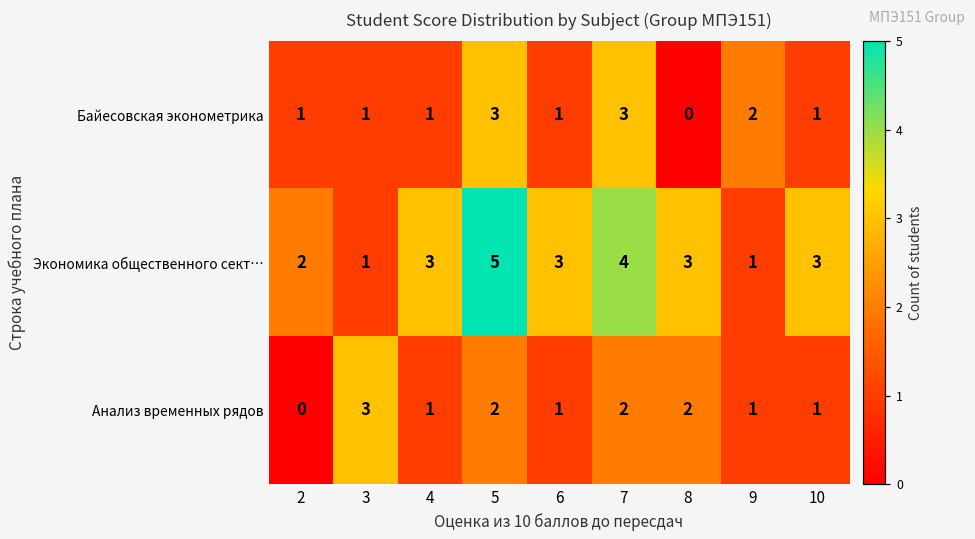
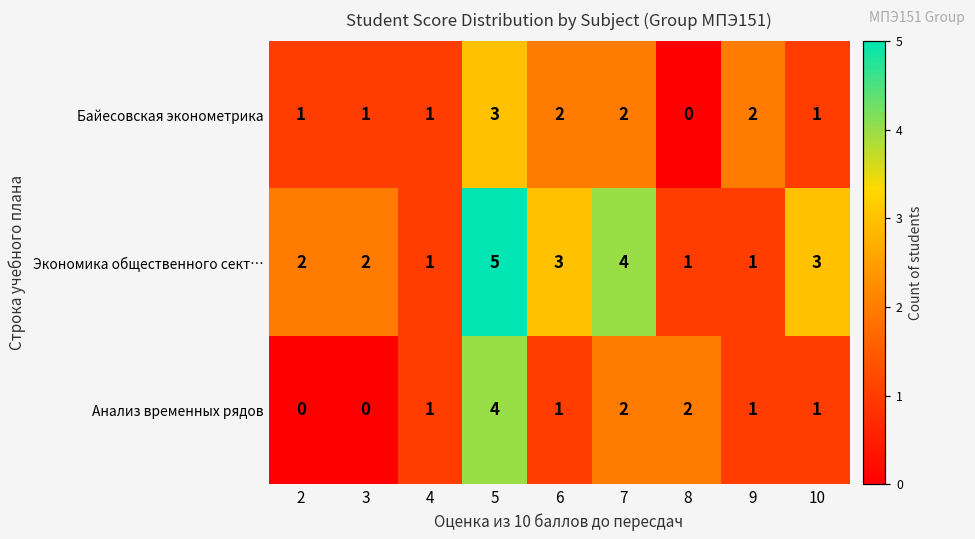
  {
    "Байесовская эконометрика": {
      "2": 1,
      "3": 1,
      "4": 1,
      "5": 3,
-     "6": 1,
-     "7": 3,
+     "6": 2,
+     "7": 2,
      "8": 0,
      "9": 2,
      "10": 1
    },
    "Экономика общественного сект…": {
      "2": 2,
-     "3": 1,
-     "4": 3,
+     "3": 2,
+     "4": 1,
      "5": 5,
      "6": 3,
      "7": 4,
-     "8": 3,
+     "8": 1,
      "9": 1,
      "10": 3
    },
    "Анализ временных рядов": {
      "2": 0,
-     "3": 3,
+     "3": 0,
      "4": 1,
-     "5": 2,
+     "5": 4,
      "6": 1,
      "7": 2,
      "8": 2,
      "9": 1,
      "10": 1
    }
  }
